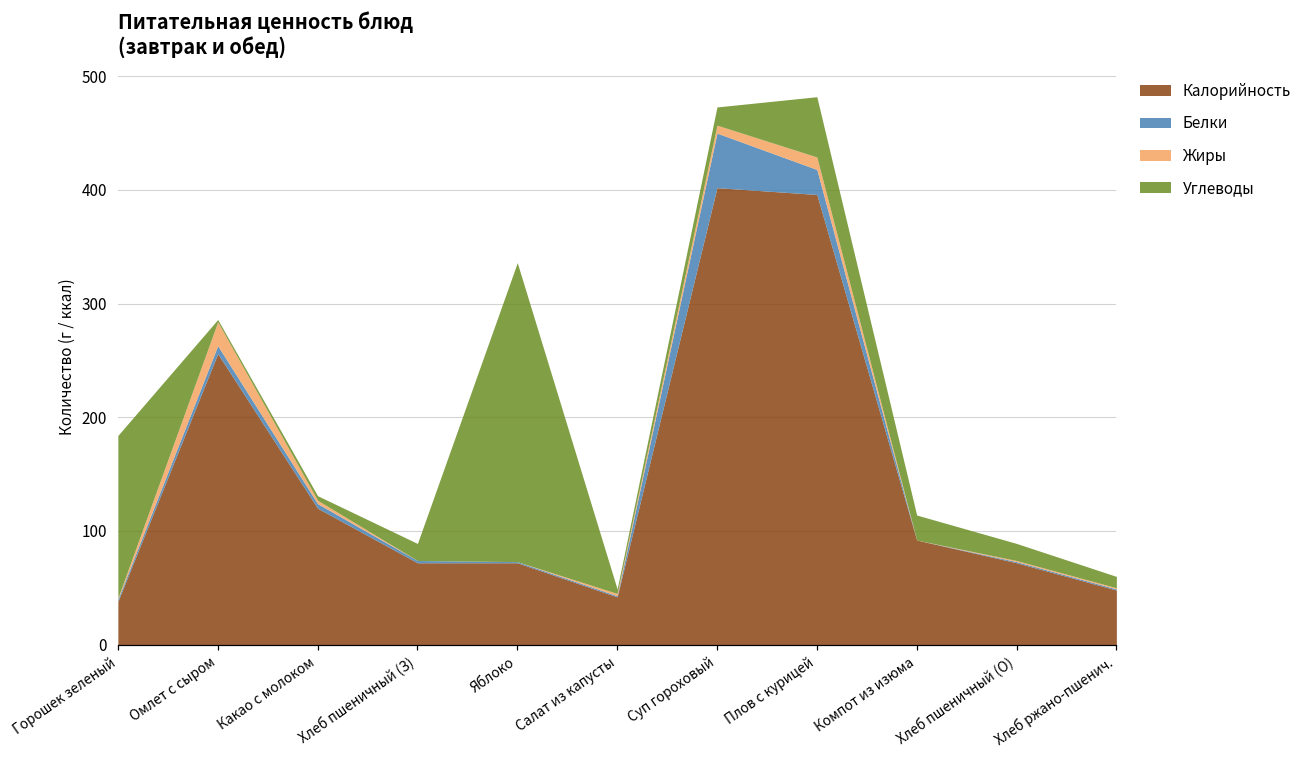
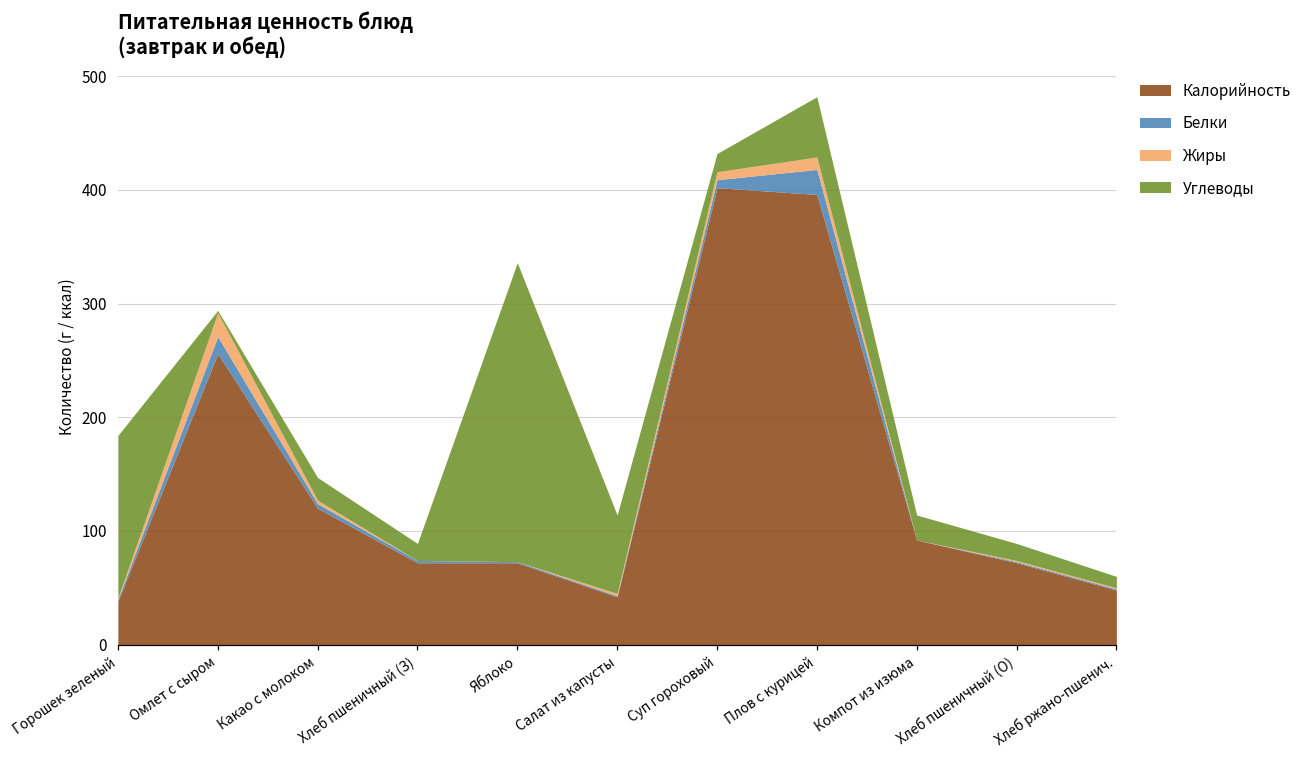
  {
    "Калорийность": {
      "Омлет с сыром": 256,
      "Какао с молоком": 120,
      "Суп гороховый": 402,
      "Плов с курицей": 396
    },
    "Белки": {
-     "Омлет с сыром": 7,
+     "Омлет с сыром": 15,
      "Какао с молоком": 4,
-     "Суп гороховый": 48,
+     "Суп гороховый": 7,
      "Плов с курицей": 22
    },
    "Жиры": {
      "Какао с молоком": 3,
      "Суп гороховый": 7,
      "Плов с курицей": 11
    },
    "Углеводы": {
      "Горошек зеленый": 143,
-     "Какао с молоком": 4,
+     "Какао с молоком": 20,
      "Хлеб пшеничный (З)": 15,
      "Яблоко": 263,
-     "Салат из капусты": 4,
+     "Салат из капусты": 69,
      "Суп гороховый": 16,
      "Плов с курицей": 53,
      "Компот из изюма": 22,
      "Хлеб пшеничный (О)": 15,
      "Хлеб ржано-пшенич.": 10
    }
  }
